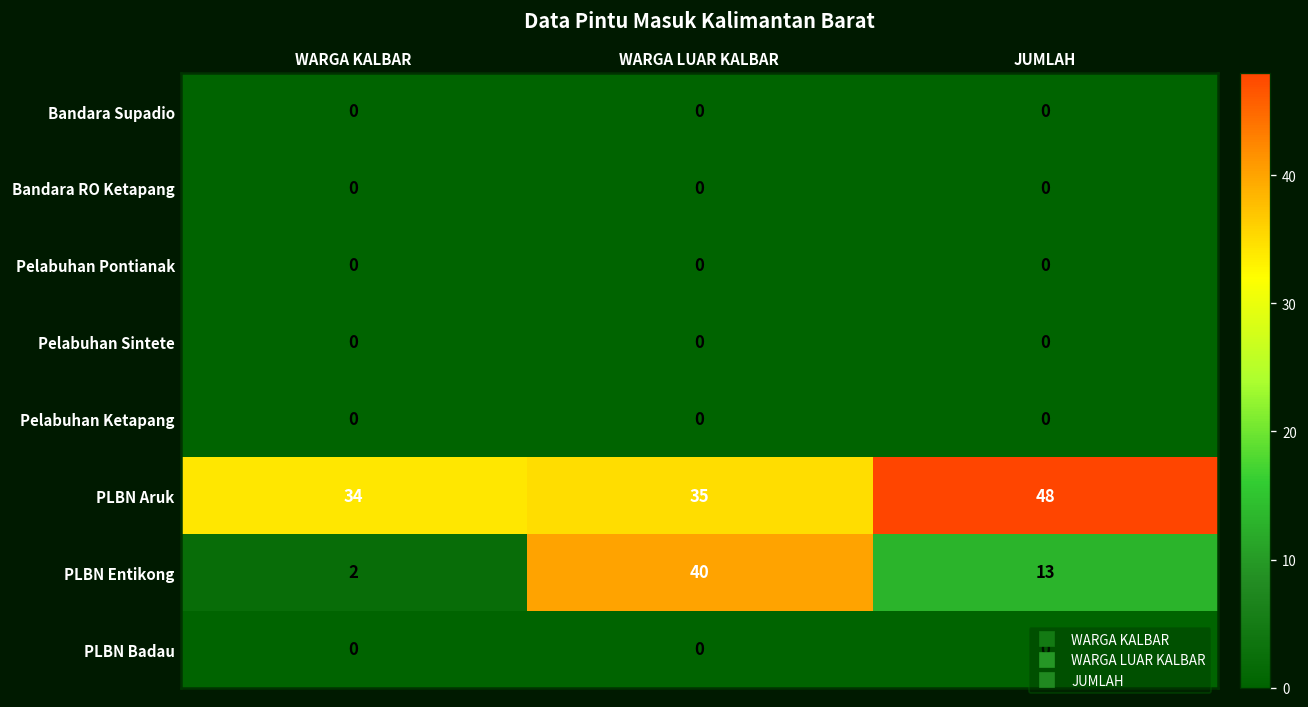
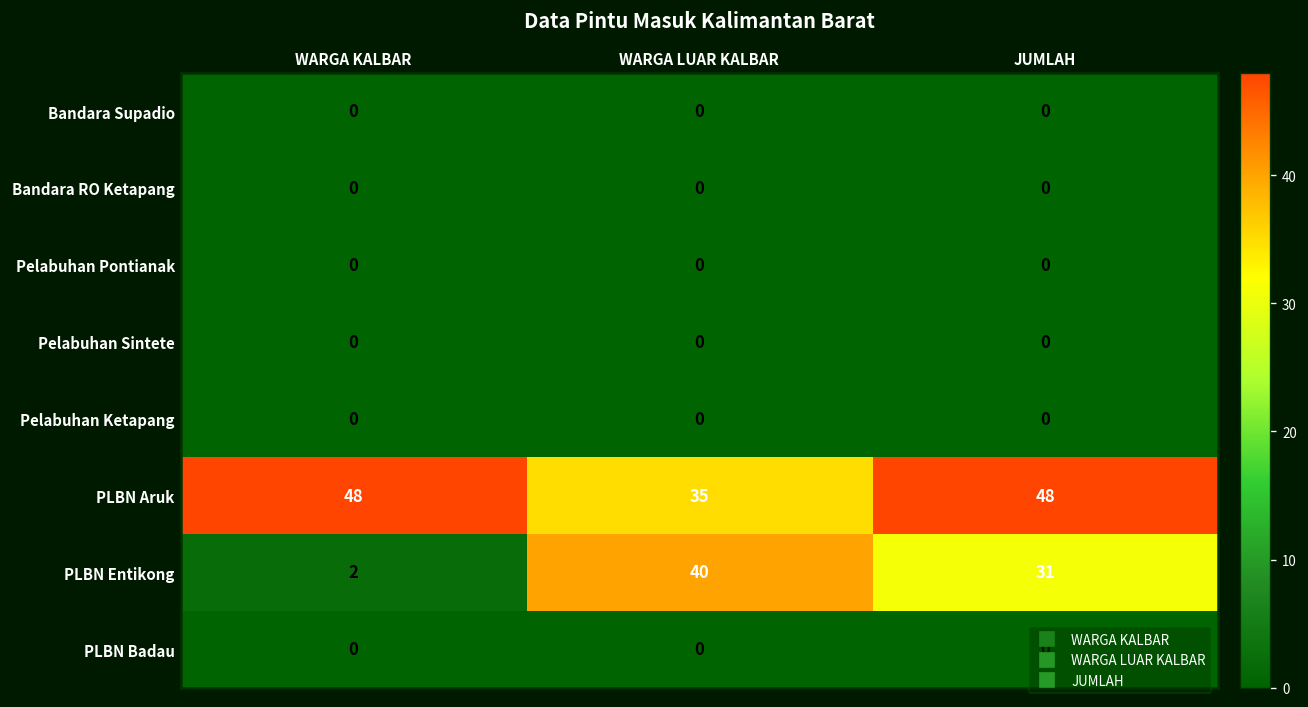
  {
    "Bandara Supadio": {
      "WARGA KALBAR": 0,
      "WARGA LUAR KALBAR": 0,
      "JUMLAH": 0
    },
    "Bandara RO Ketapang": {
      "WARGA KALBAR": 0,
      "WARGA LUAR KALBAR": 0,
      "JUMLAH": 0
    },
    "Pelabuhan Pontianak": {
      "WARGA KALBAR": 0,
      "WARGA LUAR KALBAR": 0,
      "JUMLAH": 0
    },
    "Pelabuhan Sintete": {
      "WARGA KALBAR": 0,
      "WARGA LUAR KALBAR": 0,
      "JUMLAH": 0
    },
    "Pelabuhan Ketapang": {
      "WARGA KALBAR": 0,
      "WARGA LUAR KALBAR": 0,
      "JUMLAH": 0
    },
    "PLBN Aruk": {
-     "WARGA KALBAR": 34,
+     "WARGA KALBAR": 48,
      "WARGA LUAR KALBAR": 35,
      "JUMLAH": 48
    },
    "PLBN Entikong": {
      "WARGA KALBAR": 2,
      "WARGA LUAR KALBAR": 40,
-     "JUMLAH": 13
+     "JUMLAH": 31
    },
    "PLBN Badau": {
      "WARGA KALBAR": 0,
      "WARGA LUAR KALBAR": 0
    }
  }
